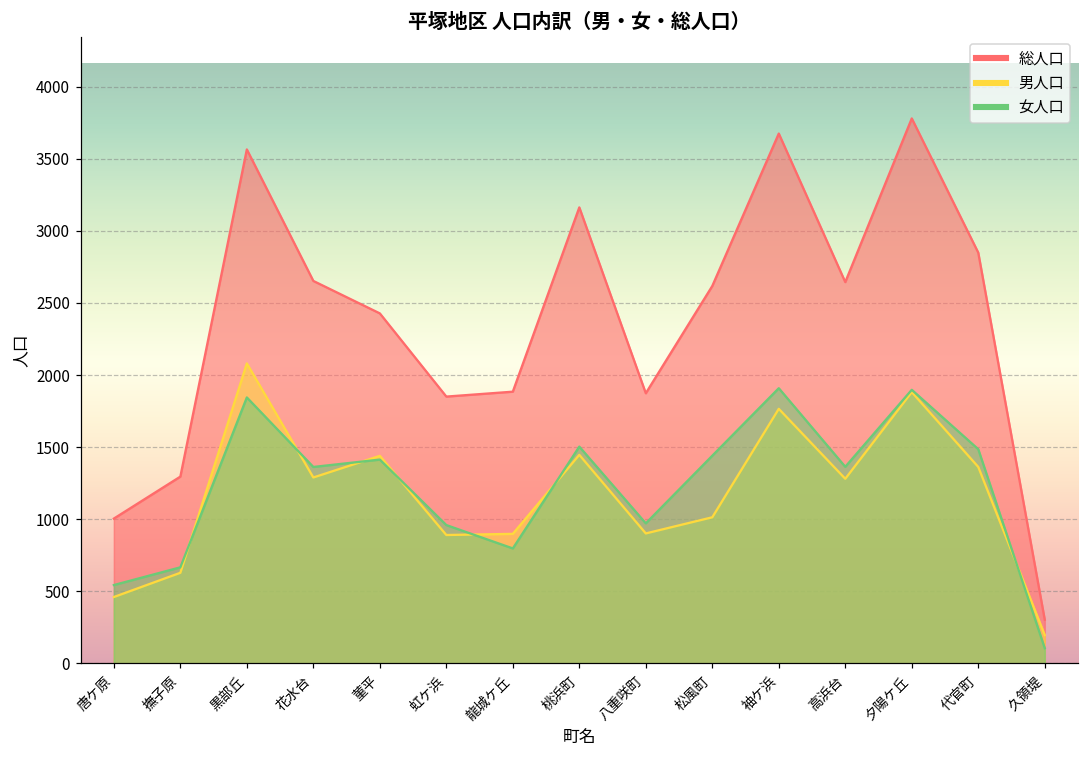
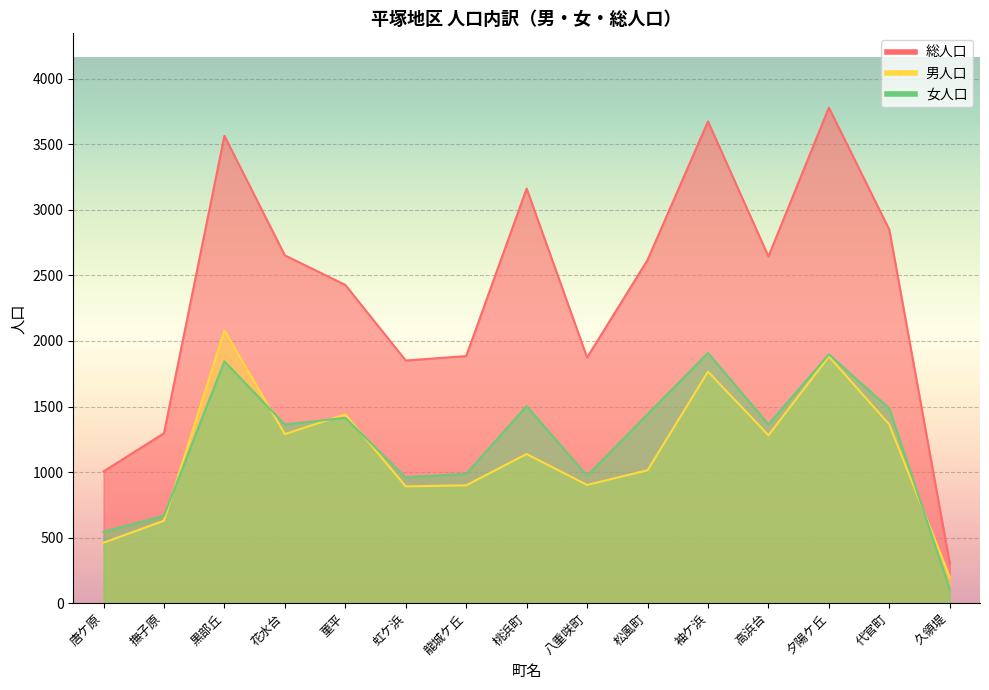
  {
    "総人口": {
      "唐ケ原": 1010,
      "撫子原": 1300,
      "黒部丘": 3570,
      "花水台": 2650,
      "菫平": 2430,
      "虹ケ浜": 1850,
      "龍城ケ丘": 1890,
      "桃浜町": 3160,
      "八重咲町": 1870,
      "松風町": 2620,
      "袖ケ浜": 3680,
      "高浜台": 2650,
      "夕陽ケ丘": 3780,
      "代官町": 2850,
      "久領堤": 300
    },
    "男人口": {
      "唐ケ原": 460,
      "撫子原": 630,
      "黒部丘": 2080,
      "花水台": 1290,
      "菫平": 1440,
      "虹ケ浜": 890,
      "龍城ケ丘": 900,
-     "桃浜町": 1450,
+     "桃浜町": 1140,
      "八重咲町": 900,
      "松風町": 1010,
      "袖ケ浜": 1770,
      "高浜台": 1280,
      "代官町": 1360,
      "久領堤": 200
    },
    "女人口": {
      "唐ケ原": 540,
      "撫子原": 670,
      "黒部丘": 1850,
      "花水台": 1360,
      "菫平": 1410,
      "虹ケ浜": 960,
-     "龍城ケ丘": 800,
+     "龍城ケ丘": 990,
      "桃浜町": 1500,
      "八重咲町": 970,
      "松風町": 1440,
      "袖ケ浜": 1910,
      "高浜台": 1360,
      "代官町": 1490,
      "久領堤": 110
    }
  }
